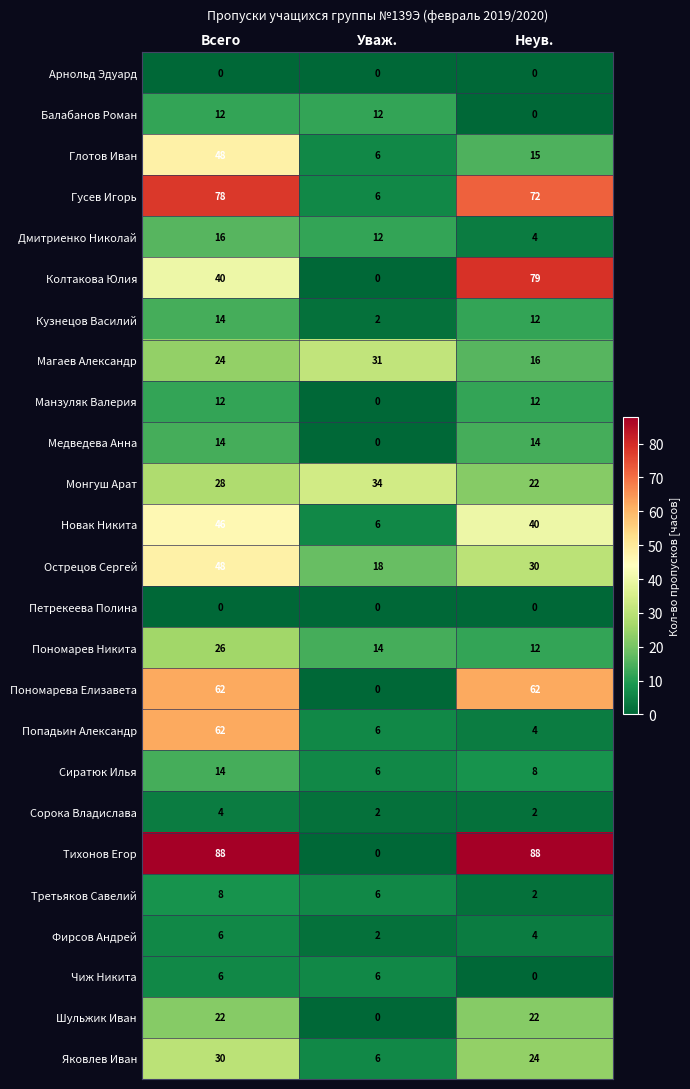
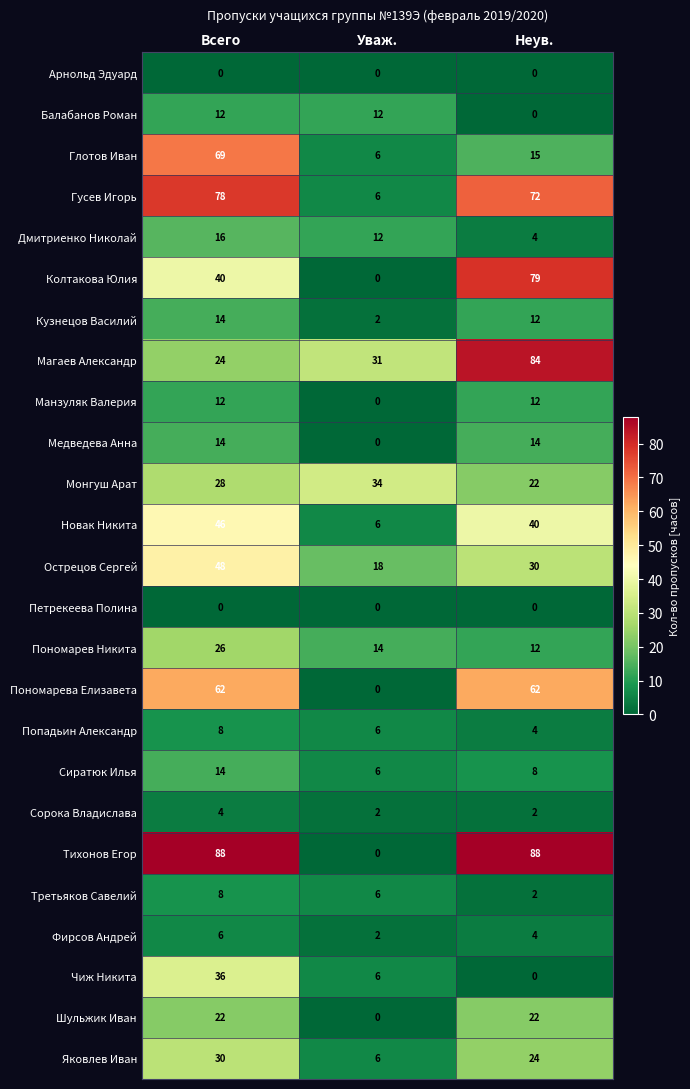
  {
    "Арнольд Эдуард": {
      "Всего": 0,
      "Уваж.": 0,
      "Неув.": 0
    },
    "Балабанов Роман": {
      "Всего": 12,
      "Уваж.": 12,
      "Неув.": 0
    },
    "Глотов Иван": {
-     "Всего": 48,
+     "Всего": 69,
      "Уваж.": 6,
      "Неув.": 15
    },
    "Гусев Игорь": {
      "Всего": 78,
      "Уваж.": 6,
      "Неув.": 72
    },
    "Дмитриенко Николай": {
      "Всего": 16,
      "Уваж.": 12,
      "Неув.": 4
    },
    "Колтакова Юлия": {
      "Всего": 40,
      "Уваж.": 0,
      "Неув.": 79
    },
    "Кузнецов Василий": {
      "Всего": 14,
      "Уваж.": 2,
      "Неув.": 12
    },
    "Магаев Александр": {
      "Всего": 24,
      "Уваж.": 31,
-     "Неув.": 16
+     "Неув.": 84
    },
    "Манзуляк Валерия": {
      "Всего": 12,
      "Уваж.": 0,
      "Неув.": 12
    },
    "Медведева Анна": {
      "Всего": 14,
      "Уваж.": 0,
      "Неув.": 14
    },
    "Монгуш Арат": {
      "Всего": 28,
      "Уваж.": 34,
      "Неув.": 22
    },
    "Новак Никита": {
      "Всего": 46,
      "Уваж.": 6,
      "Неув.": 40
    },
    "Острецов Сергей": {
      "Всего": 48,
      "Уваж.": 18,
      "Неув.": 30
    },
    "Петрекеева Полина": {
      "Всего": 0,
      "Уваж.": 0,
      "Неув.": 0
    },
    "Пономарев Никита": {
      "Всего": 26,
      "Уваж.": 14,
      "Неув.": 12
    },
    "Пономарева Елизавета": {
      "Всего": 62,
      "Уваж.": 0,
      "Неув.": 62
    },
    "Попадьин Александр": {
-     "Всего": 62,
+     "Всего": 8,
      "Уваж.": 6,
      "Неув.": 4
    },
    "Сиратюк Илья": {
      "Всего": 14,
      "Уваж.": 6,
      "Неув.": 8
    },
    "Сорока Владислава": {
      "Всего": 4,
      "Уваж.": 2,
      "Неув.": 2
    },
    "Тихонов Егор": {
      "Всего": 88,
      "Уваж.": 0,
      "Неув.": 88
    },
    "Третьяков Савелий": {
      "Всего": 8,
      "Уваж.": 6,
      "Неув.": 2
    },
    "Фирсов Андрей": {
      "Всего": 6,
      "Уваж.": 2,
      "Неув.": 4
    },
    "Чиж Никита": {
-     "Всего": 6,
+     "Всего": 36,
      "Уваж.": 6,
      "Неув.": 0
    },
    "Шульжик Иван": {
      "Всего": 22,
      "Уваж.": 0,
      "Неув.": 22
    },
    "Яковлев Иван": {
      "Всего": 30,
      "Уваж.": 6,
      "Неув.": 24
    }
  }
